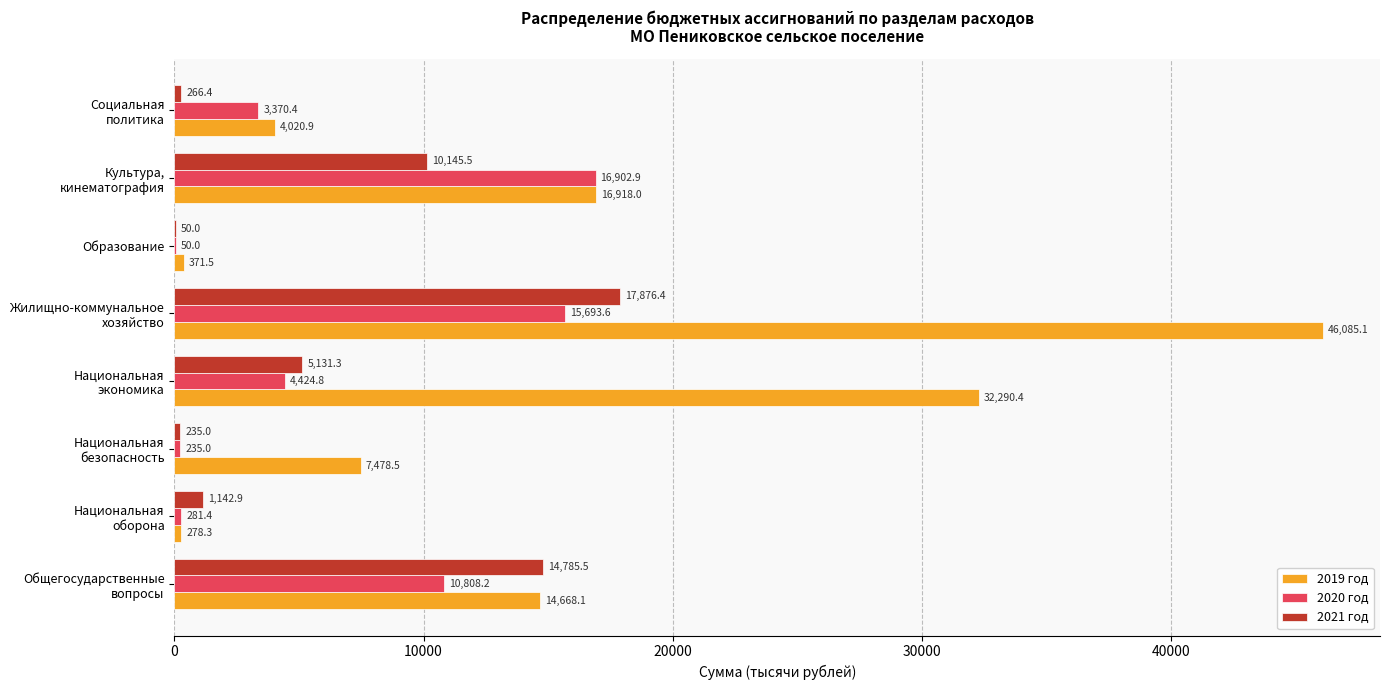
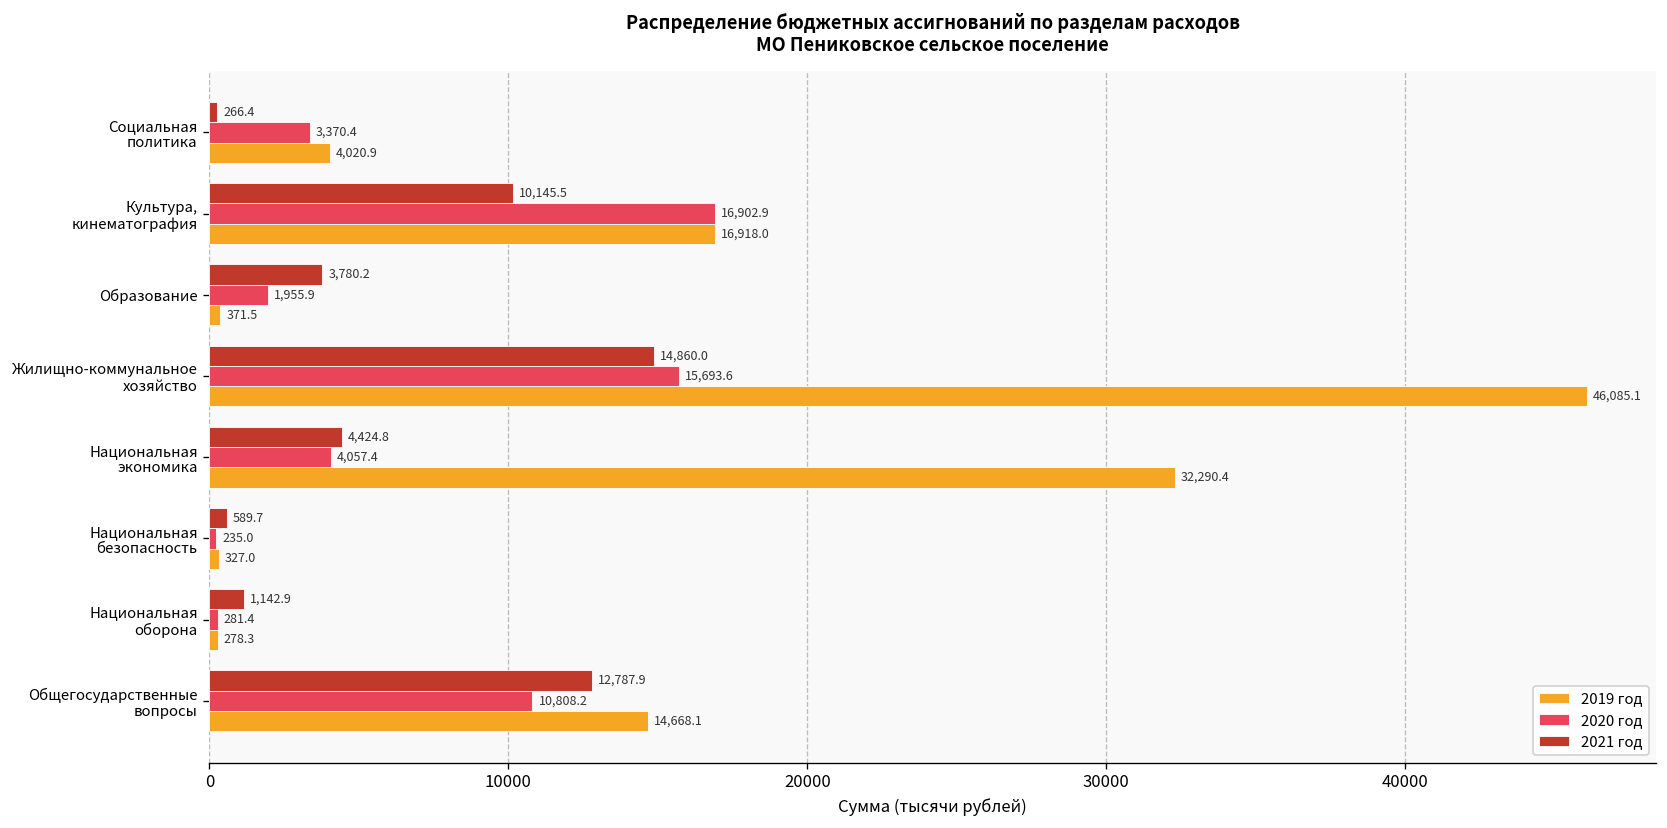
  {
    "2019 год": {
      "Социальная политика": "4,020.9",
      "Культура, кинематография": "16,918.0",
      "Образование": "371.5",
      "Жилищно-коммунальное хозяйство": "46,085.1",
      "Национальная экономика": "32,290.4",
-     "Национальная безопасность": "7,478.5",
+     "Национальная безопасность": "327.0",
      "Национальная оборона": "278.3",
      "Общегосударственные вопросы": "14,668.1"
    },
    "2020 год": {
      "Социальная политика": "3,370.4",
      "Культура, кинематография": "16,902.9",
-     "Образование": "50.0",
+     "Образование": "1,955.9",
      "Жилищно-коммунальное хозяйство": "15,693.6",
-     "Национальная экономика": "4,424.8",
+     "Национальная экономика": "4,057.4",
      "Национальная безопасность": "235.0",
      "Национальная оборона": "281.4",
      "Общегосударственные вопросы": "10,808.2"
    },
    "2021 год": {
      "Социальная политика": "266.4",
      "Культура, кинематография": "10,145.5",
-     "Образование": "50.0",
-     "Жилищно-коммунальное хозяйство": "17,876.4",
-     "Национальная экономика": "5,131.3",
-     "Национальная безопасность": "235.0",
+     "Образование": "3,780.2",
+     "Жилищно-коммунальное хозяйство": "14,860.0",
+     "Национальная экономика": "4,424.8",
+     "Национальная безопасность": "589.7",
      "Национальная оборона": "1,142.9",
-     "Общегосударственные вопросы": "14,785.5"
+     "Общегосударственные вопросы": "12,787.9"
    }
  }
